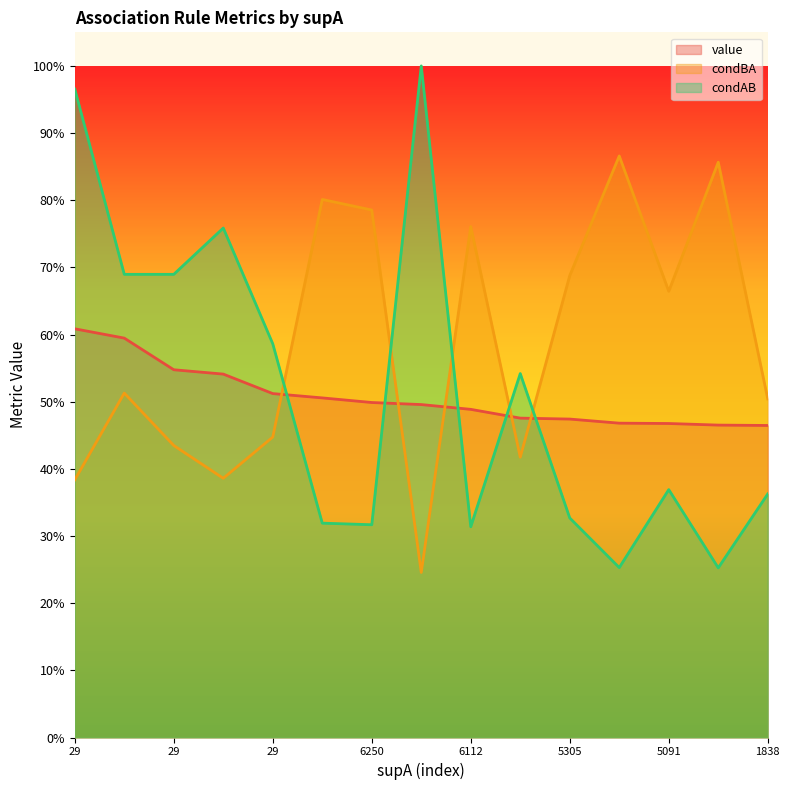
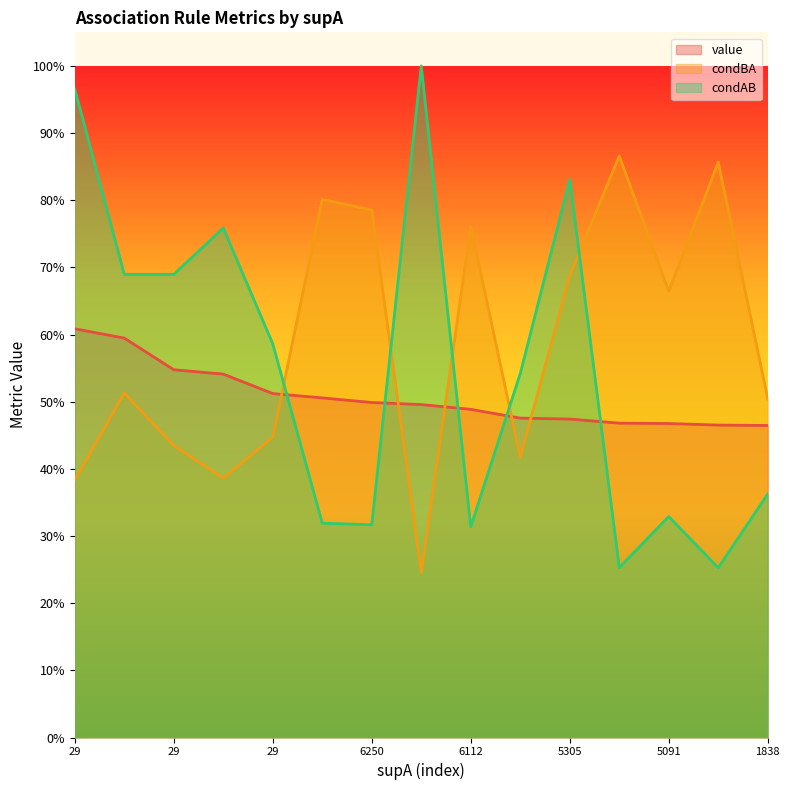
  {
    "condAB": {
      "6250": "32%",
      "6112": "31%",
-     "5305": "33%",
-     "5091": "37%",
+     "5305": "83%",
+     "5091": "33%",
      "1838": "36%"
    }
  }
